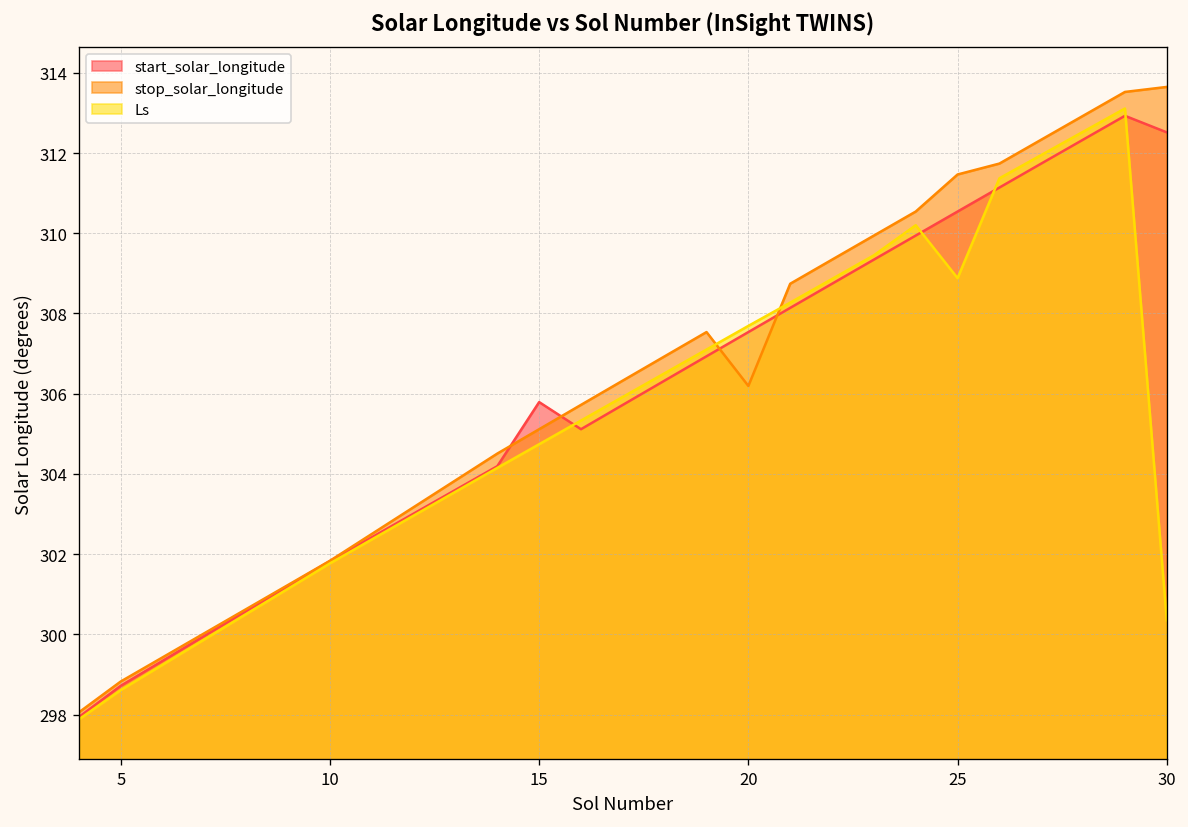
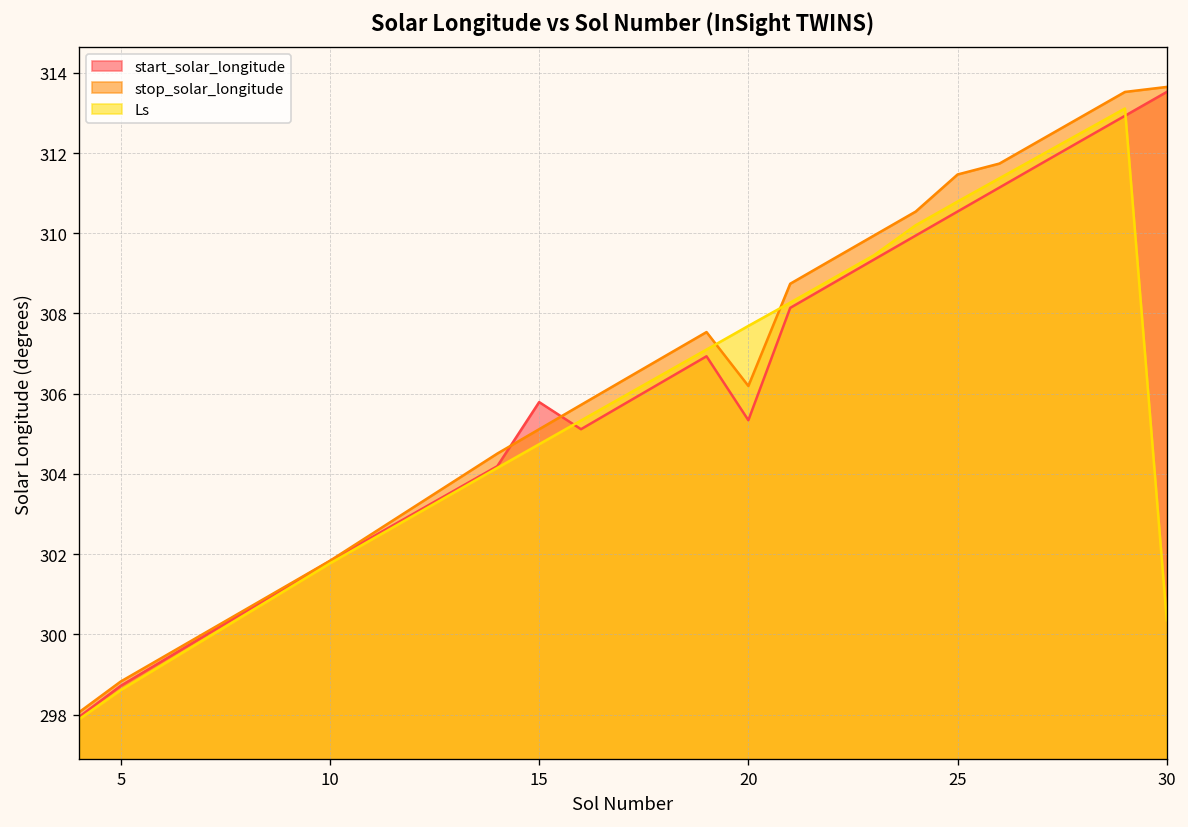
  {
    "start_solar_longitude": {
      "5": 298.7,
      "15": 305.8,
-     "20": 307.5,
+     "20": 305.3,
      "25": 310.5,
-     "30": 312.5
+     "30": 313.5
    },
    "stop_solar_longitude": {
      "5": 298.8,
      "15": 305.1,
      "20": 306.2,
      "25": 311.5,
      "30": 313.6
    },
    "Ls": {
      "5": 298.6,
      "15": 304.7,
      "20": 307.7,
-     "25": 308.9,
+     "25": 310.8,
      "30": 300.4
    }
  }
